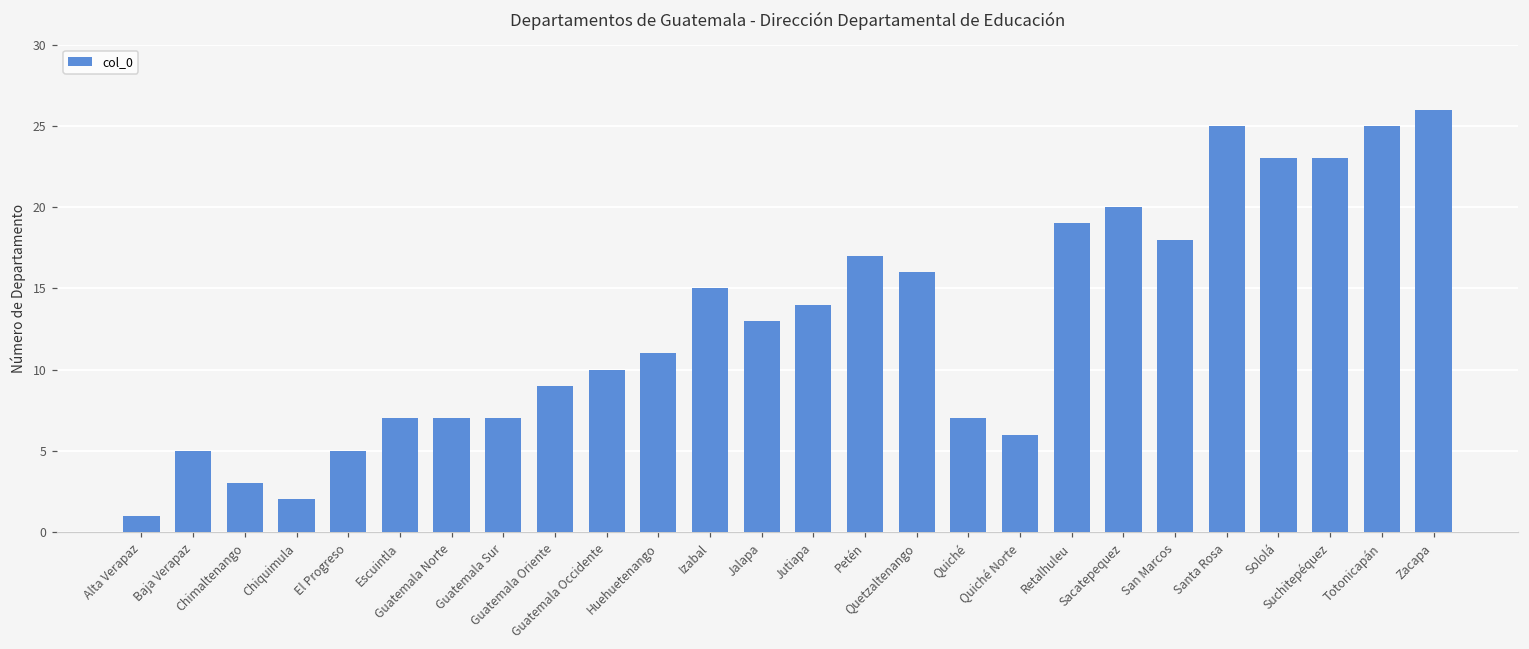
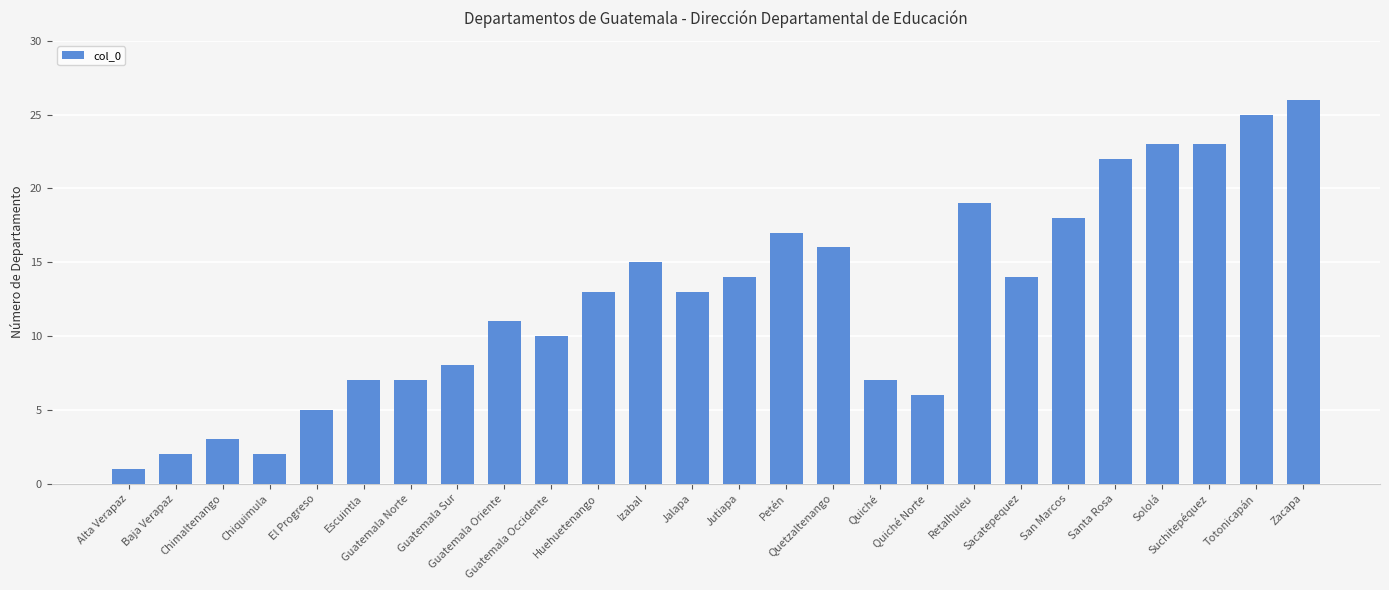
  {
    "Alta Verapaz": 1,
-   "Baja Verapaz": 5,
+   "Baja Verapaz": 2,
    "Chimaltenango": 3,
    "Chiquimula": 2,
    "El Progreso": 5,
    "Escuintla": 7,
    "Guatemala Norte": 7,
-   "Guatemala Sur": 7,
-   "Guatemala Oriente": 9,
+   "Guatemala Sur": 8,
+   "Guatemala Oriente": 11,
    "Guatemala Occidente": 10,
-   "Huehuetenango": 11,
+   "Huehuetenango": 13,
    "Izabal": 15,
    "Jalapa": 13,
    "Jutiapa": 14,
    "Petén": 17,
    "Quetzaltenango": 16,
    "Quiché": 7,
    "Quiché Norte": 6,
    "Retalhuleu": 19,
-   "Sacatepequez": 20,
+   "Sacatepequez": 14,
    "San Marcos": 18,
-   "Santa Rosa": 25,
+   "Santa Rosa": 22,
    "Sololá": 23,
    "Suchitepéquez": 23,
    "Totonicapán": 25,
    "Zacapa": 26
  }
